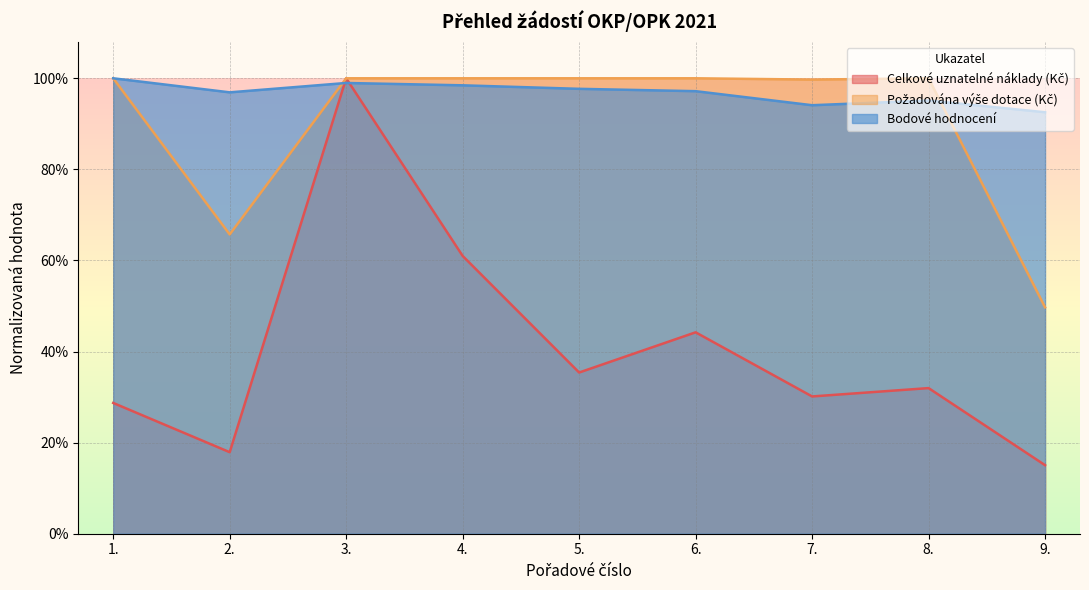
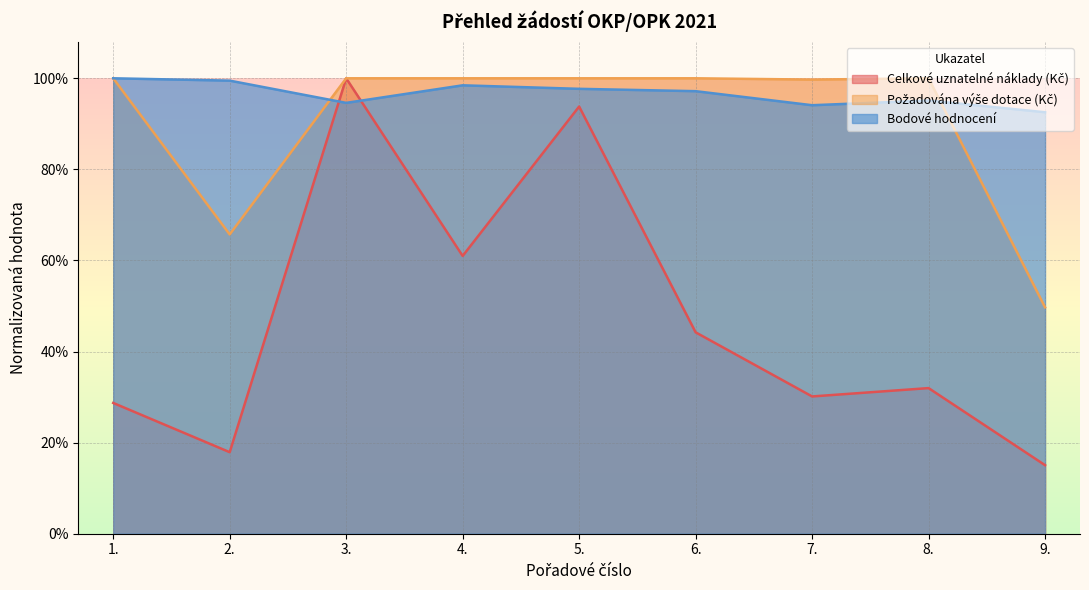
  {
    "Celkové uznatelné náklady (Kč)": {
      "1.": "29%",
      "2.": "18%",
      "4.": "61%",
-     "5.": "35%",
+     "5.": "94%",
      "6.": "44%",
      "7.": "30%",
      "8.": "32%",
      "9.": "15%"
    },
    "Požadována výše dotace (Kč)": {
      "2.": "66%",
      "4.": "100%",
      "5.": "100%",
      "6.": "100%",
      "7.": "100%",
      "9.": "50%"
    },
    "Bodové hodnocení": {
-     "2.": "97%",
-     "3.": "99%",
+     "2.": "99%",
+     "3.": "95%",
      "4.": "98%",
      "5.": "98%",
      "6.": "97%",
      "7.": "94%"
    }
  }
